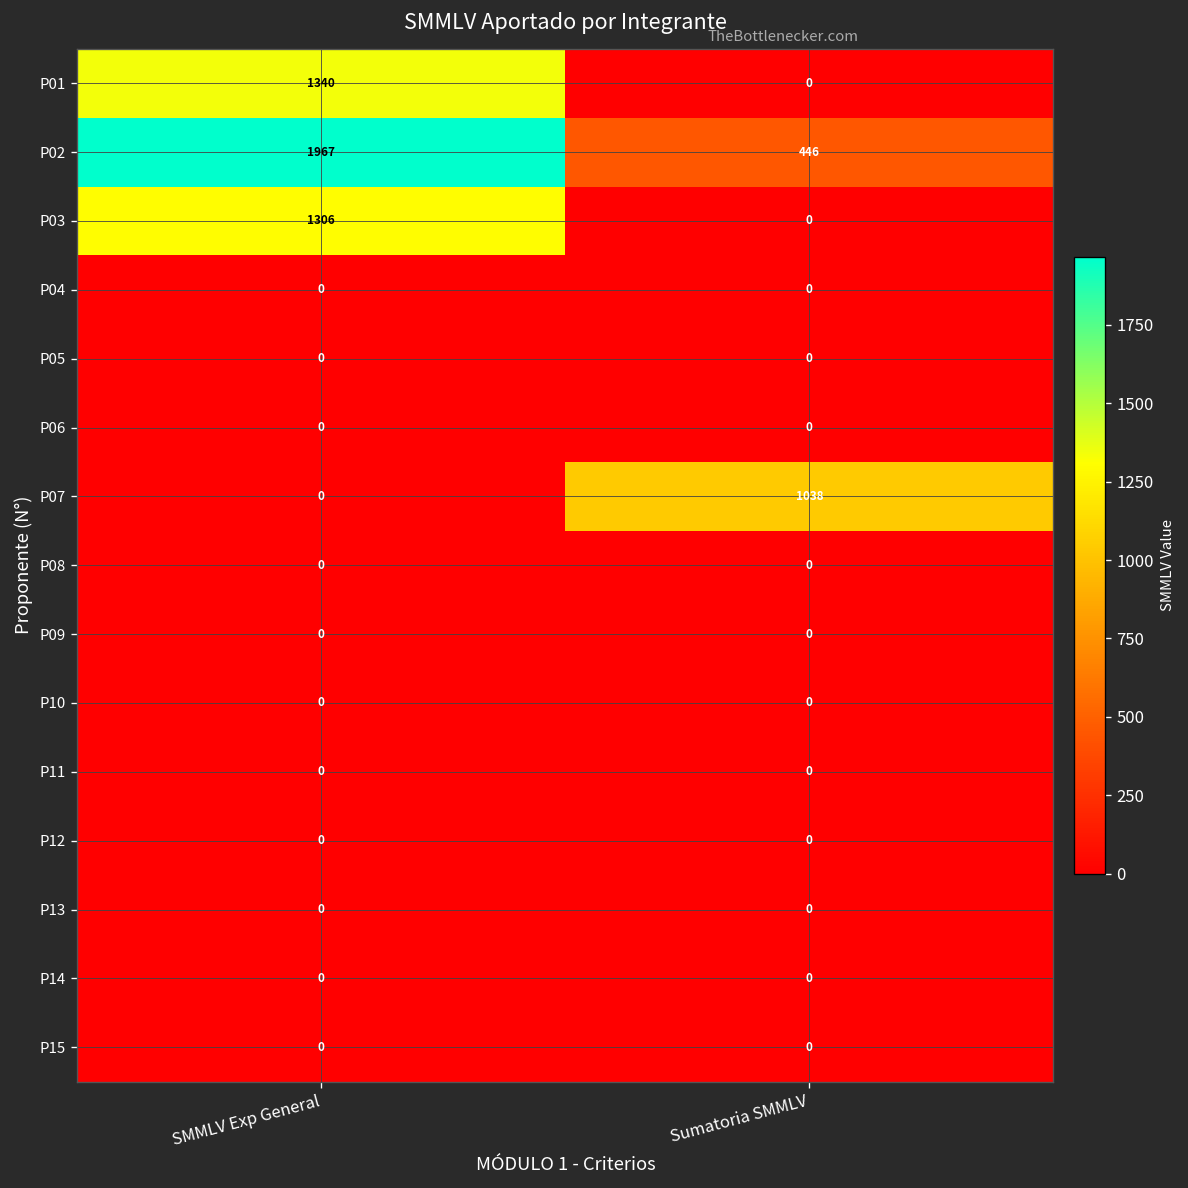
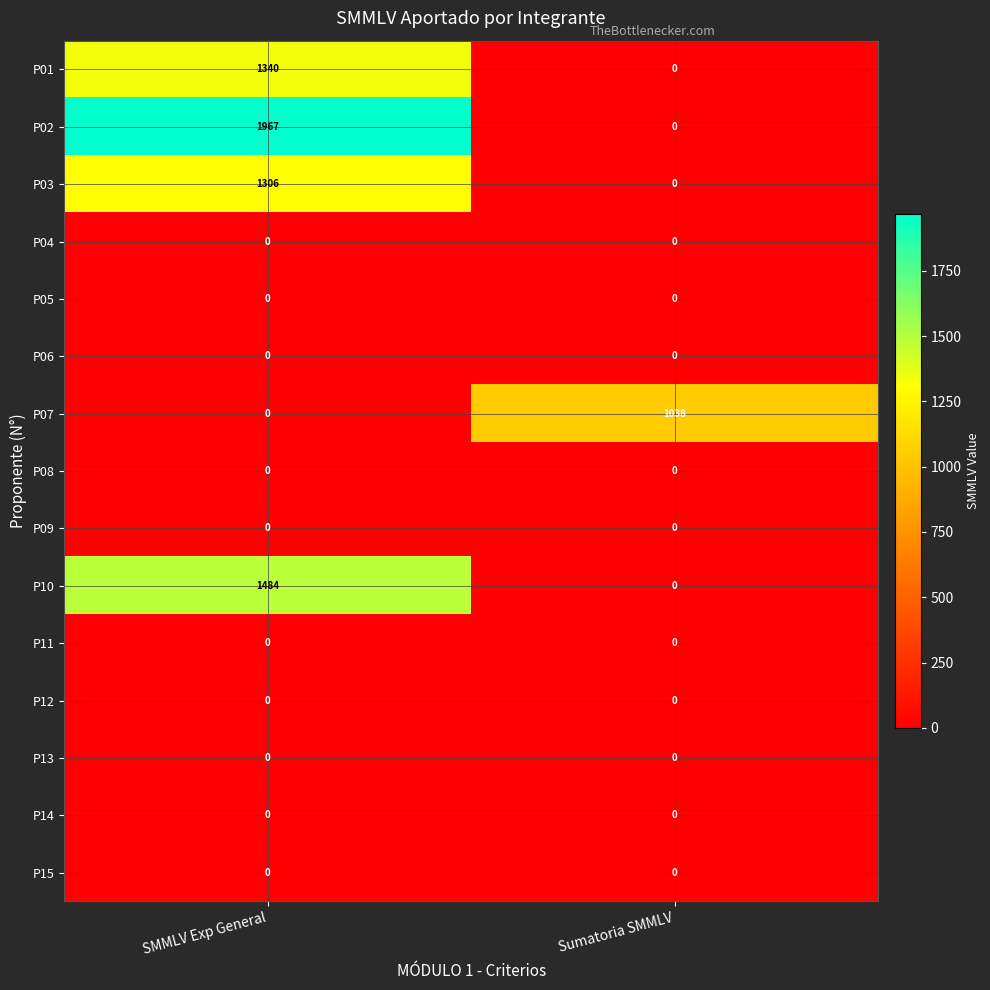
  {
    "P01": {
      "SMMLV Exp General": 1340,
      "Sumatoria SMMLV": 0
    },
    "P02": {
      "SMMLV Exp General": 1967,
-     "Sumatoria SMMLV": 446
+     "Sumatoria SMMLV": 0
    },
    "P03": {
      "SMMLV Exp General": 1306,
      "Sumatoria SMMLV": 0
    },
    "P04": {
      "SMMLV Exp General": 0,
      "Sumatoria SMMLV": 0
    },
    "P05": {
      "SMMLV Exp General": 0,
      "Sumatoria SMMLV": 0
    },
    "P06": {
      "SMMLV Exp General": 0,
      "Sumatoria SMMLV": 0
    },
    "P07": {
      "SMMLV Exp General": 0,
      "Sumatoria SMMLV": 1038
    },
    "P08": {
      "SMMLV Exp General": 0,
      "Sumatoria SMMLV": 0
    },
    "P09": {
      "SMMLV Exp General": 0,
      "Sumatoria SMMLV": 0
    },
    "P10": {
-     "SMMLV Exp General": 0,
+     "SMMLV Exp General": 1484,
      "Sumatoria SMMLV": 0
    },
    "P11": {
      "SMMLV Exp General": 0,
      "Sumatoria SMMLV": 0
    },
    "P12": {
      "SMMLV Exp General": 0,
      "Sumatoria SMMLV": 0
    },
    "P13": {
      "SMMLV Exp General": 0,
      "Sumatoria SMMLV": 0
    },
    "P14": {
      "SMMLV Exp General": 0,
      "Sumatoria SMMLV": 0
    },
    "P15": {
      "SMMLV Exp General": 0,
      "Sumatoria SMMLV": 0
    }
  }
